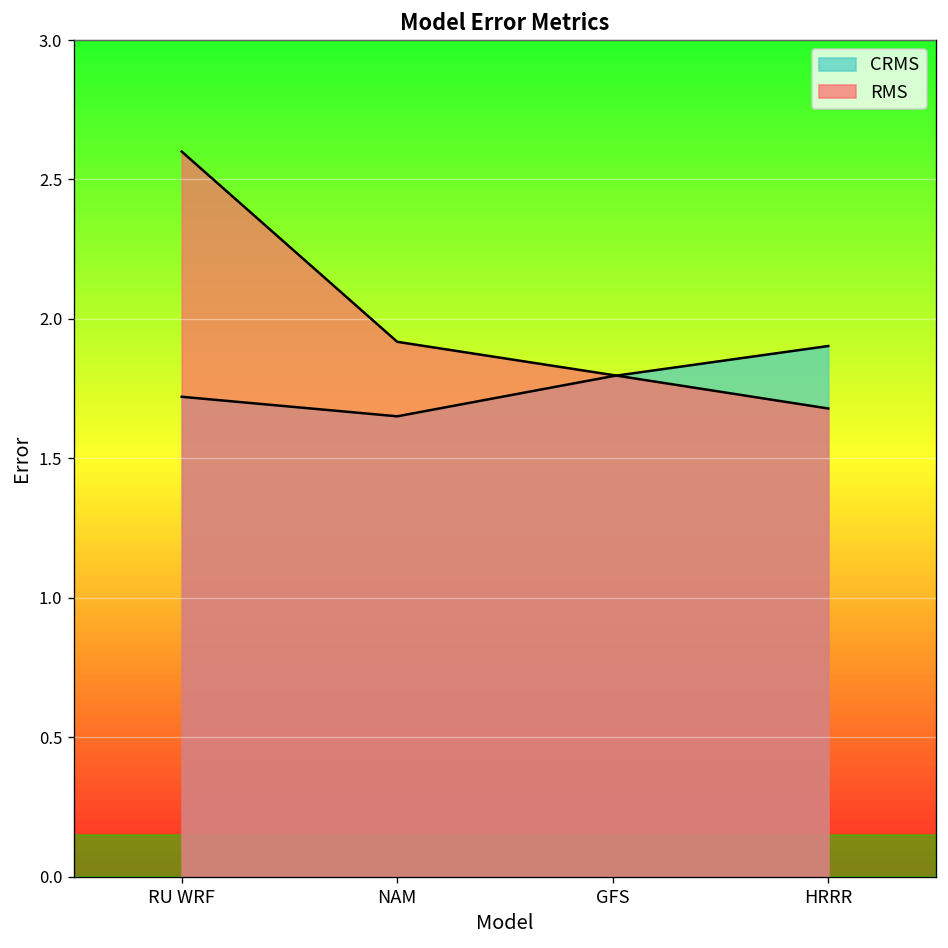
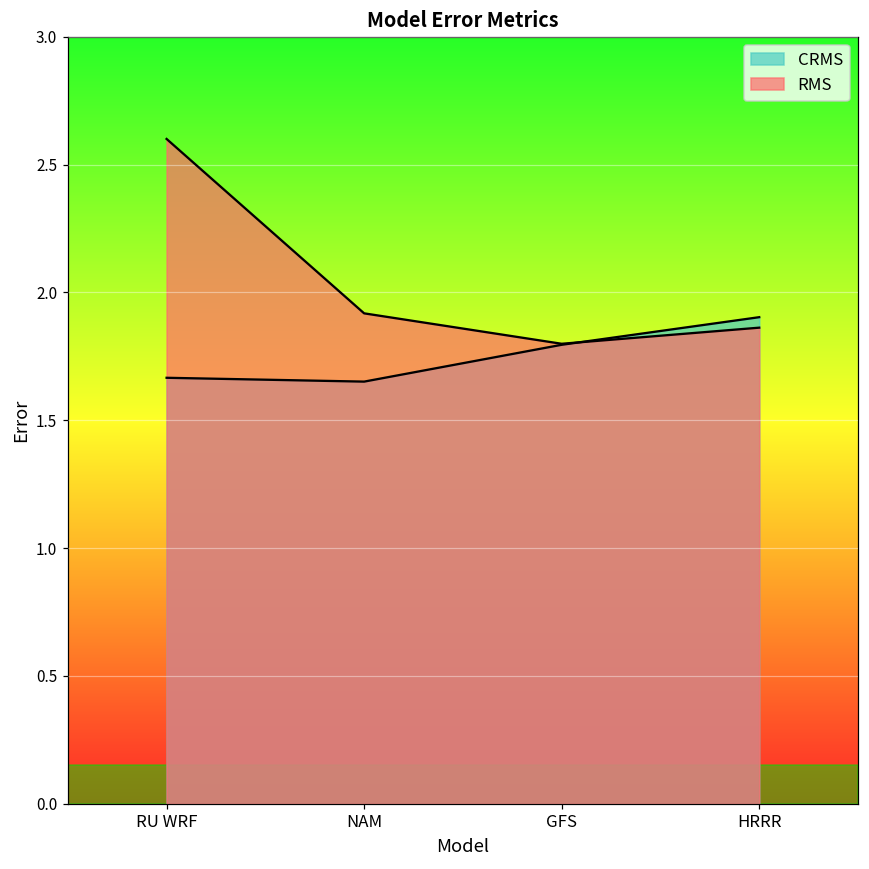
  {
    "CRMS": {
-     "RU WRF": 1.72,
+     "RU WRF": 1.67,
      "NAM": 1.65,
      "HRRR": 1.90
    },
    "RMS": {
      "RU WRF": 2.60,
      "NAM": 1.92,
-     "HRRR": 1.68
+     "HRRR": 1.86
    }
  }
